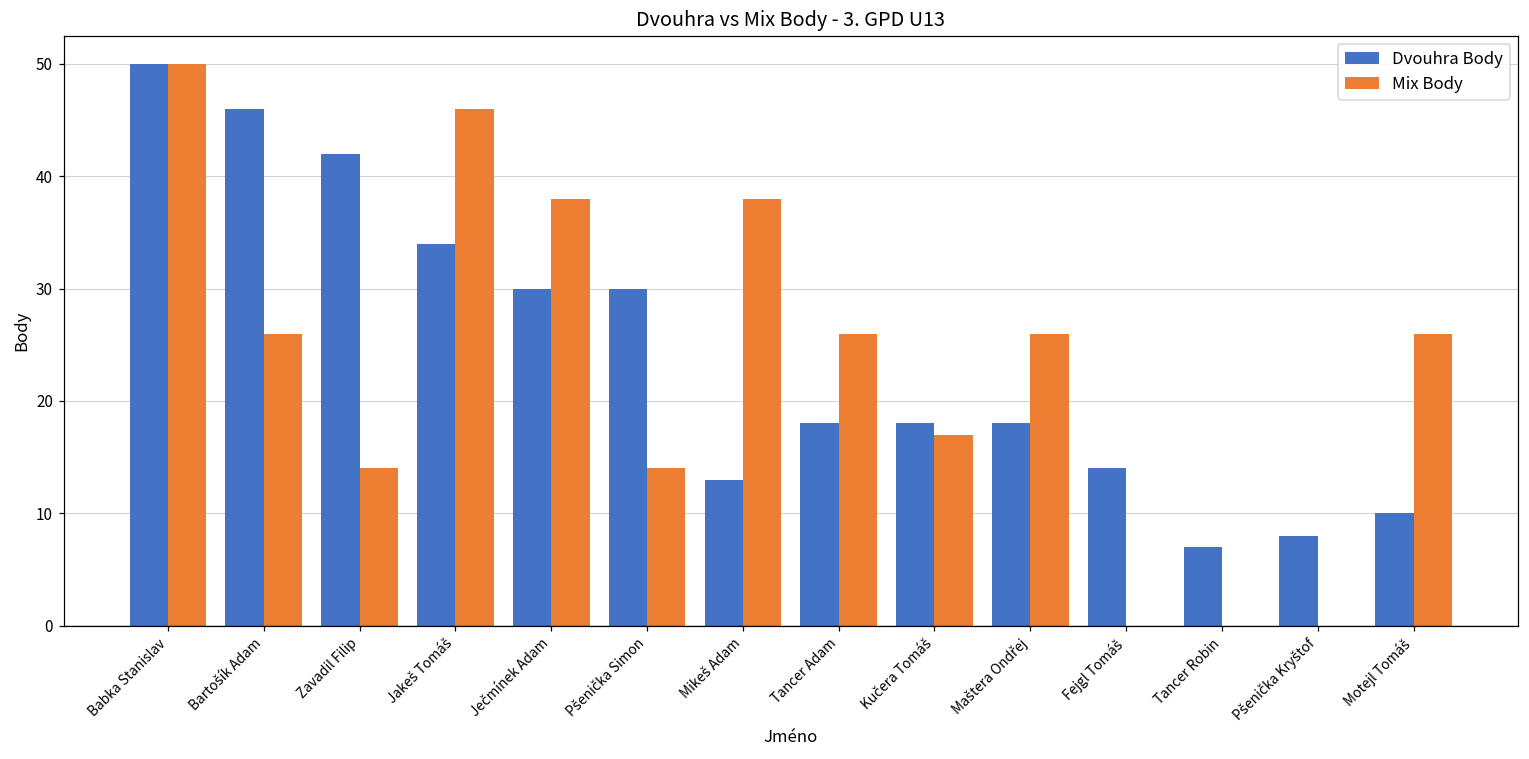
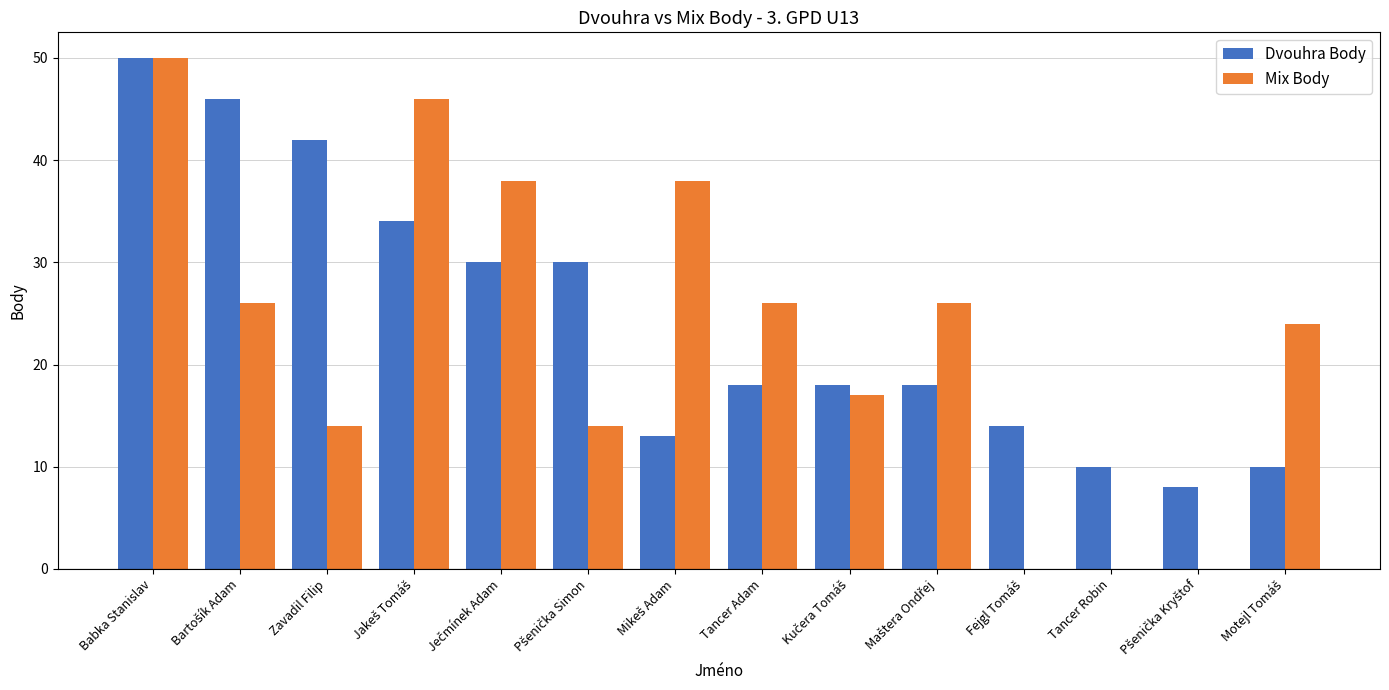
  {
    "Dvouhra Body": {
      "Babka Stanislav": 50,
      "Bartošík Adam": 46,
      "Zavadil Filip": 42,
      "Jakeš Tomáš": 34,
      "Ječmínek Adam": 30,
      "Pšenička Simon": 30,
      "Mikeš Adam": 13,
      "Tancer Adam": 18,
      "Kučera Tomáš": 18,
      "Maštera Ondřej": 18,
      "Fejgl Tomáš": 14,
-     "Tancer Robin": 7,
+     "Tancer Robin": 10,
      "Pšenička Kryštof": 8,
      "Motejl Tomáš": 10
    },
    "Mix Body": {
      "Babka Stanislav": 50,
      "Bartošík Adam": 26,
      "Zavadil Filip": 14,
      "Jakeš Tomáš": 46,
      "Ječmínek Adam": 38,
      "Pšenička Simon": 14,
      "Mikeš Adam": 38,
      "Tancer Adam": 26,
      "Kučera Tomáš": 17,
      "Maštera Ondřej": 26,
      "Fejgl Tomáš": 0,
      "Tancer Robin": 0,
      "Pšenička Kryštof": 0,
-     "Motejl Tomáš": 26
+     "Motejl Tomáš": 24
    }
  }
